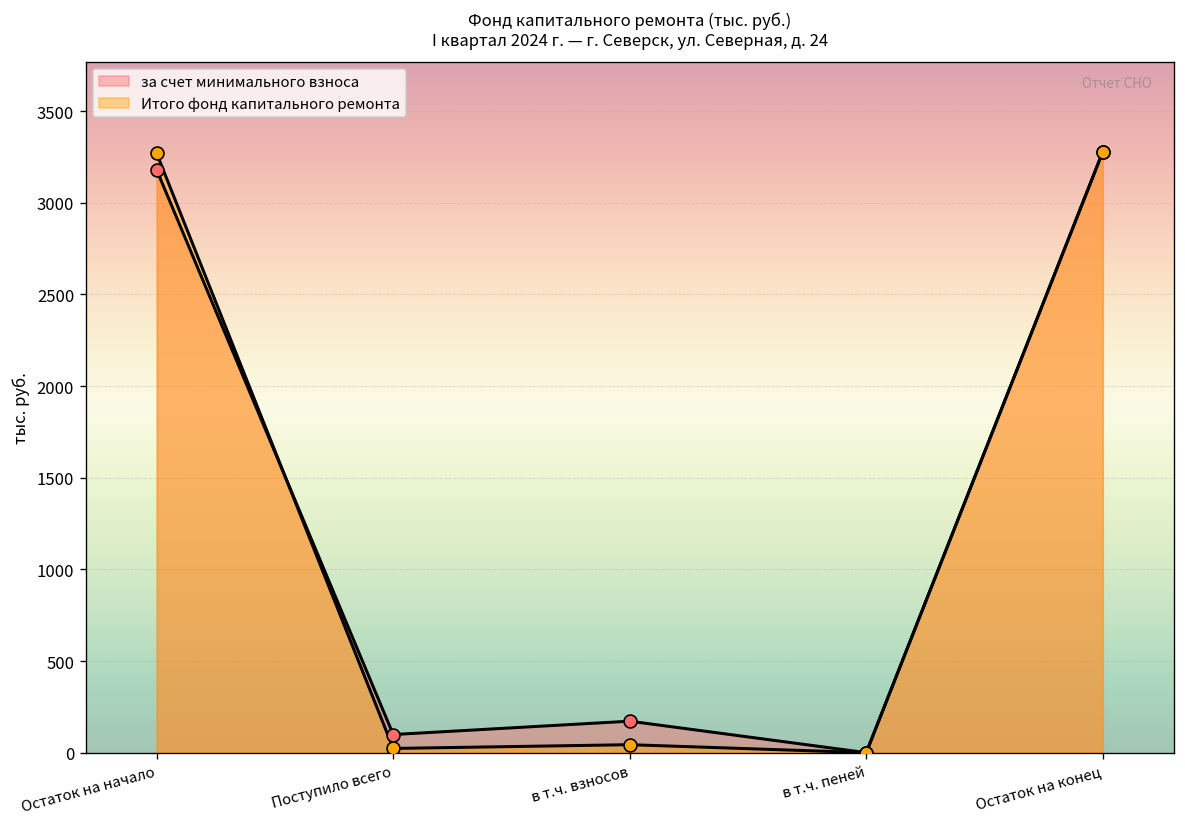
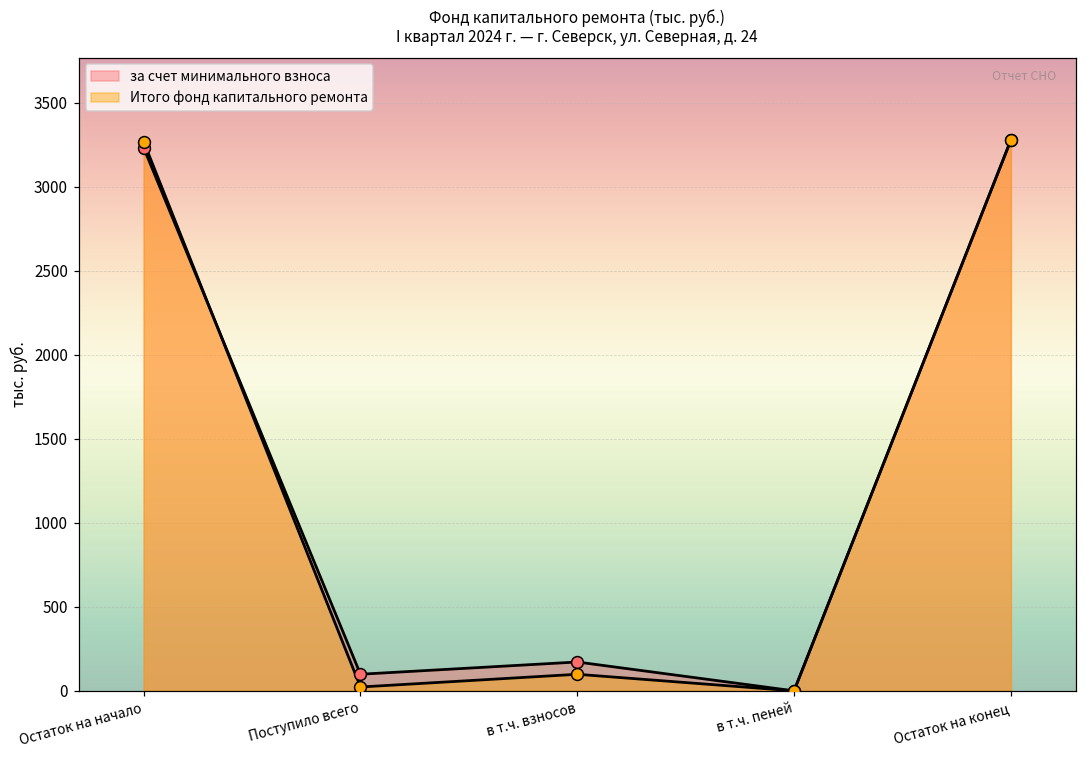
  {
    "за счет минимального взноса": {
-     "Остаток на начало": 3180,
+     "Остаток на начало": 3230,
      "Поступило всего": 100,
      "в т.ч. взносов": 170
    },
    "Итого фонд капитального ремонта": {
      "Остаток на начало": 3270,
      "Поступило всего": 20,
-     "в т.ч. взносов": 40
+     "в т.ч. взносов": 100
    }
  }
